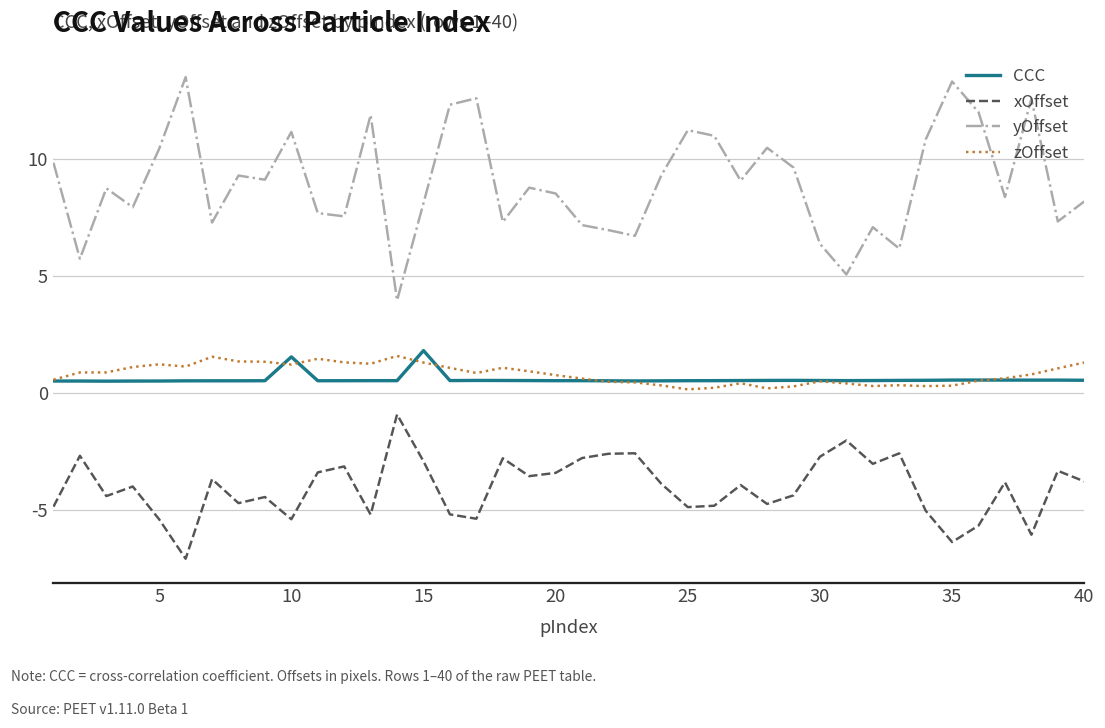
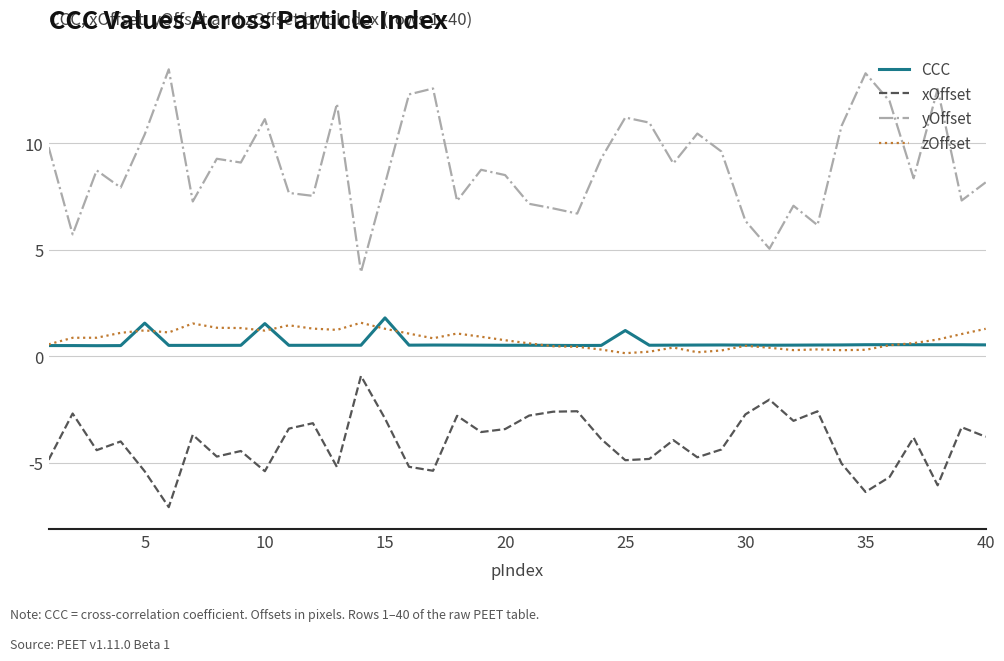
  {
    "CCC": {
-     "5": 0.5,
+     "5": 1.6,
      "10": 1.5,
      "15": 1.8,
      "20": 0.5,
-     "25": 0.5,
+     "25": 1.2,
      "35": 0.5,
      "40": 0.5
    },
    "xOffset": {
      "5": -5.4,
      "10": -5.4,
      "15": -2.9,
      "20": -3.4,
      "25": -4.9,
      "30": -2.7,
      "35": -6.4,
      "40": -3.8
    },
    "yOffset": {
      "5": 10.4,
      "10": 11.1,
      "15": 8.1,
      "20": 8.5,
      "25": 11.2,
      "30": 6.4,
      "35": 13.3,
      "40": 8.2
    },
    "zOffset": {
      "5": 1.2,
      "10": 1.2,
      "15": 1.3,
      "20": 0.8,
      "25": 0.1,
      "35": 0.3,
      "40": 1.3
    }
  }
